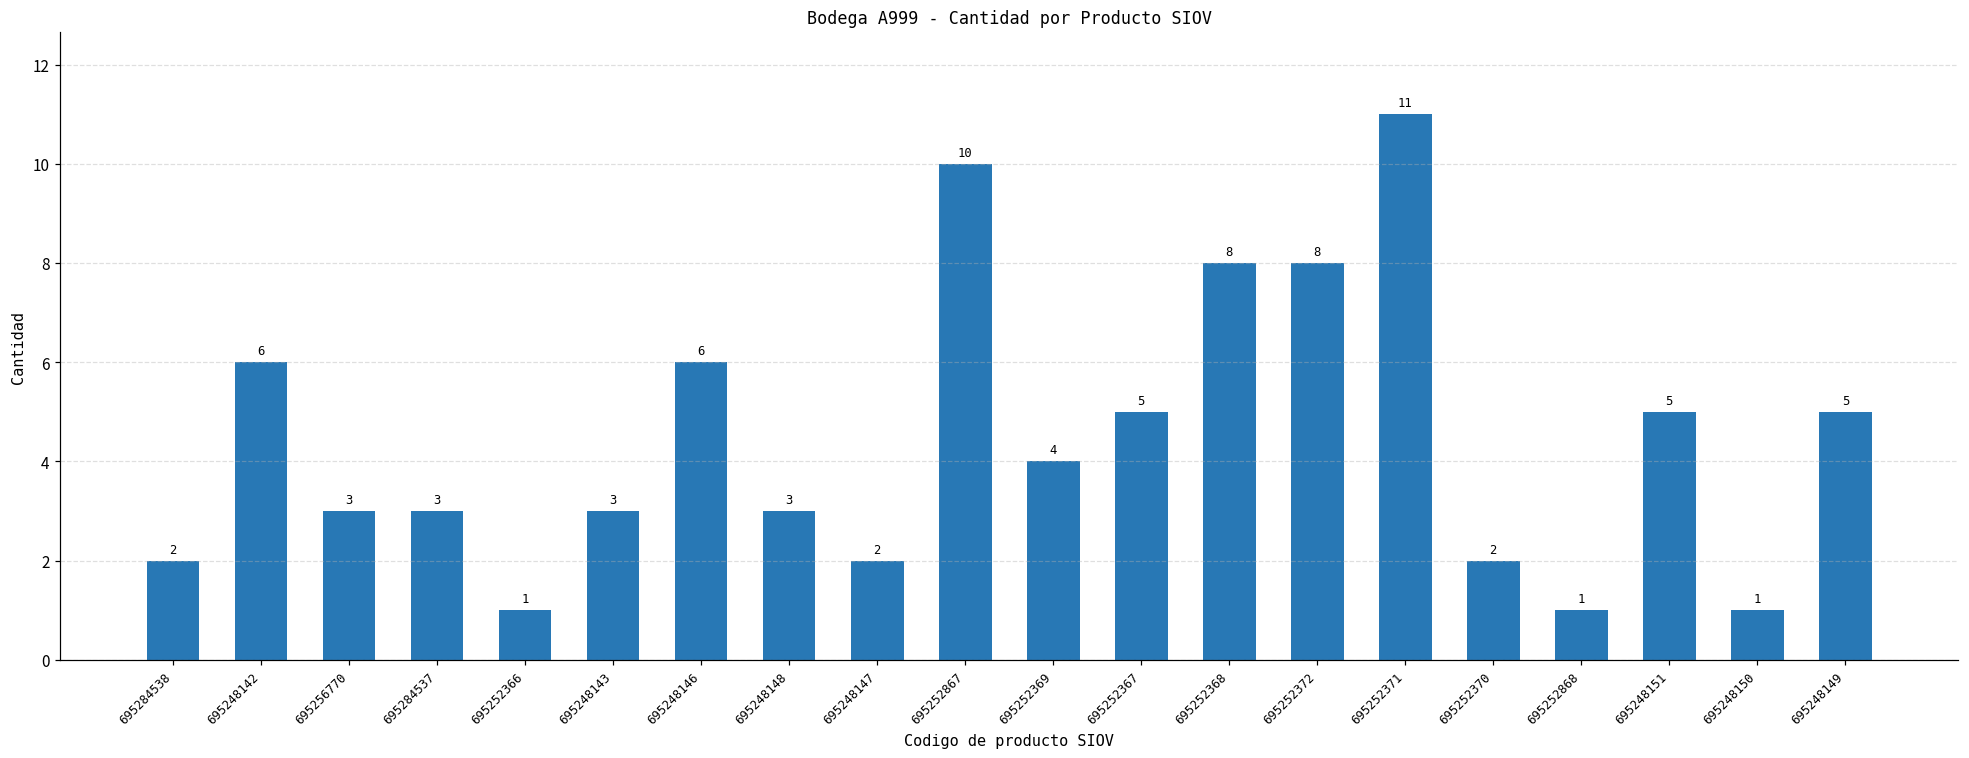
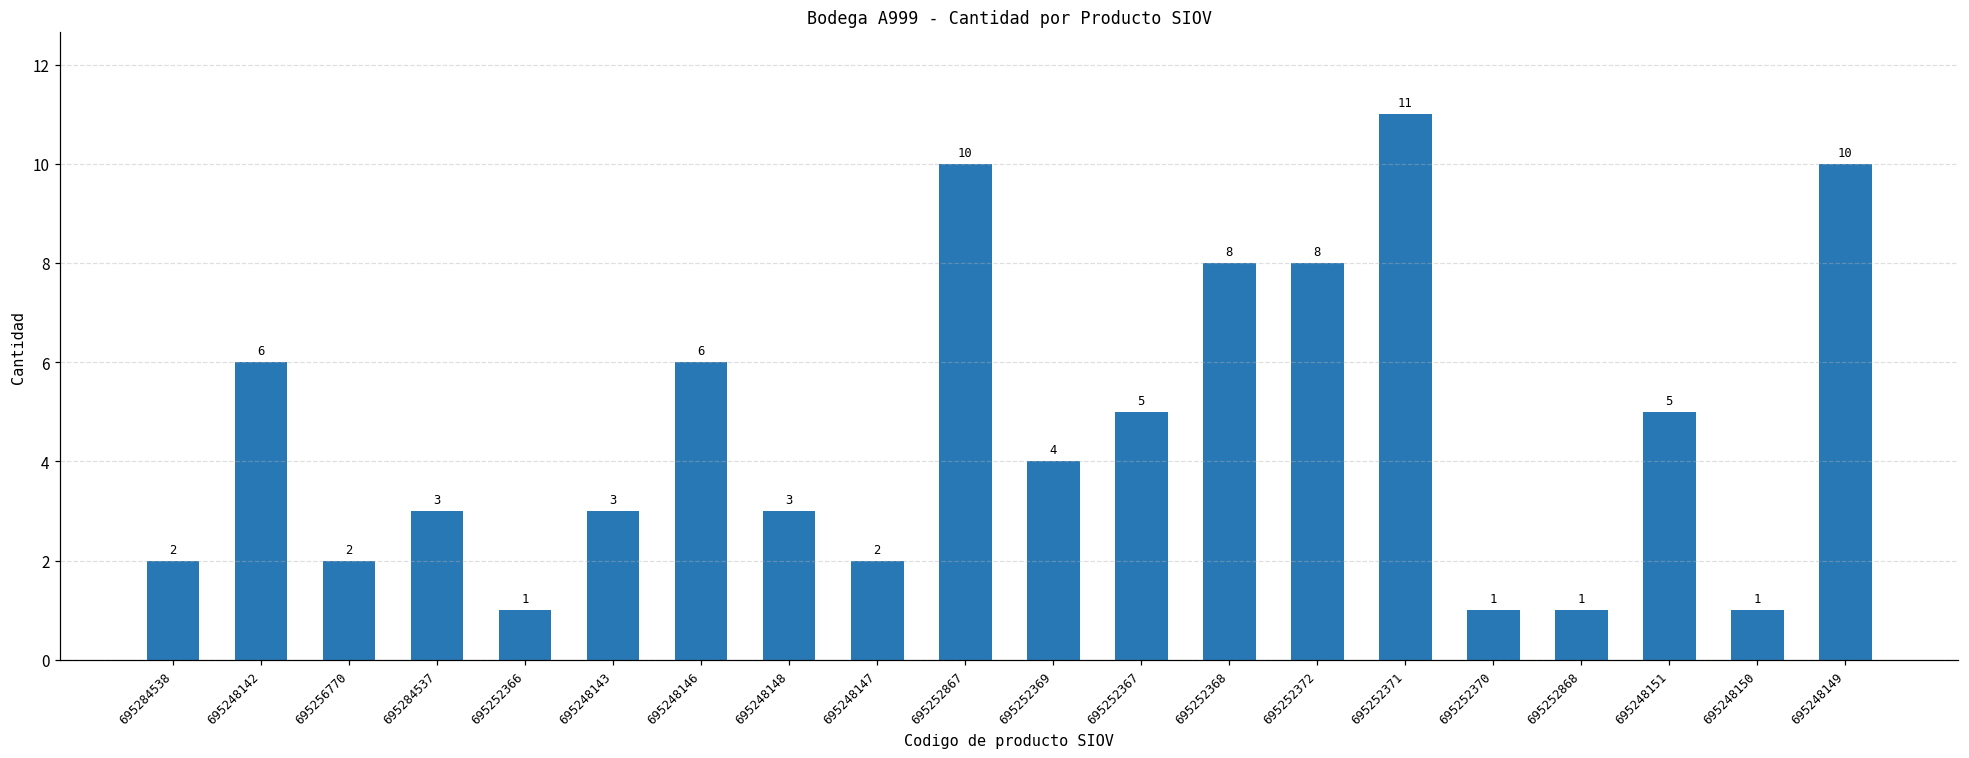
  {
    "695284538": 2,
    "695248142": 6,
-   "695256770": 3,
+   "695256770": 2,
    "695284537": 3,
    "695252366": 1,
    "695248143": 3,
    "695248146": 6,
    "695248148": 3,
    "695248147": 2,
    "695252867": 10,
    "695252369": 4,
    "695252367": 5,
    "695252368": 8,
    "695252372": 8,
    "695252371": 11,
-   "695252370": 2,
+   "695252370": 1,
    "695252868": 1,
    "695248151": 5,
    "695248150": 1,
-   "695248149": 5
+   "695248149": 10
  }
